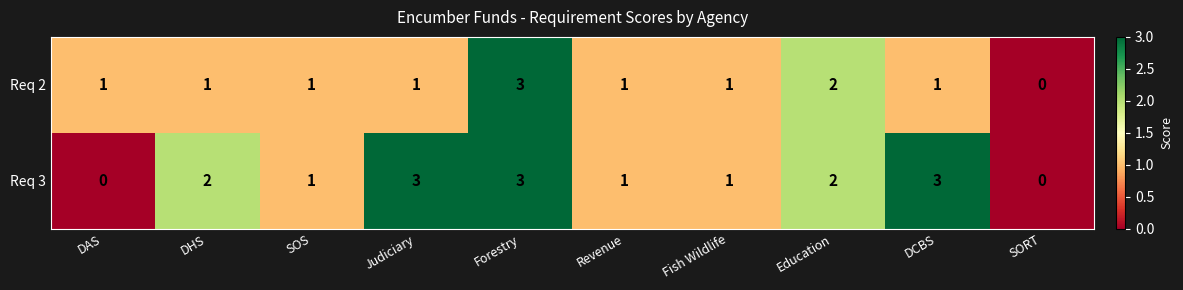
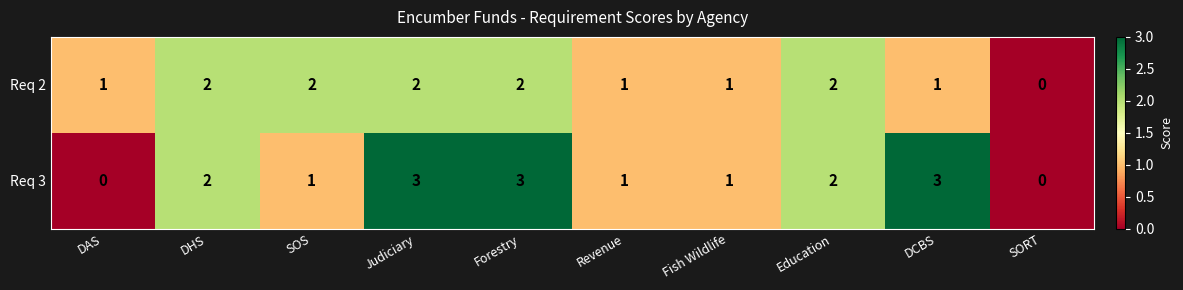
  {
    "Req 2": {
      "DAS": 1,
-     "DHS": 1,
-     "SOS": 1,
-     "Judiciary": 1,
-     "Forestry": 3,
+     "DHS": 2,
+     "SOS": 2,
+     "Judiciary": 2,
+     "Forestry": 2,
      "Revenue": 1,
      "Fish Wildlife": 1,
      "Education": 2,
      "DCBS": 1,
      "SORT": 0
    },
    "Req 3": {
      "DAS": 0,
      "DHS": 2,
      "SOS": 1,
      "Judiciary": 3,
      "Forestry": 3,
      "Revenue": 1,
      "Fish Wildlife": 1,
      "Education": 2,
      "DCBS": 3,
      "SORT": 0
    }
  }
